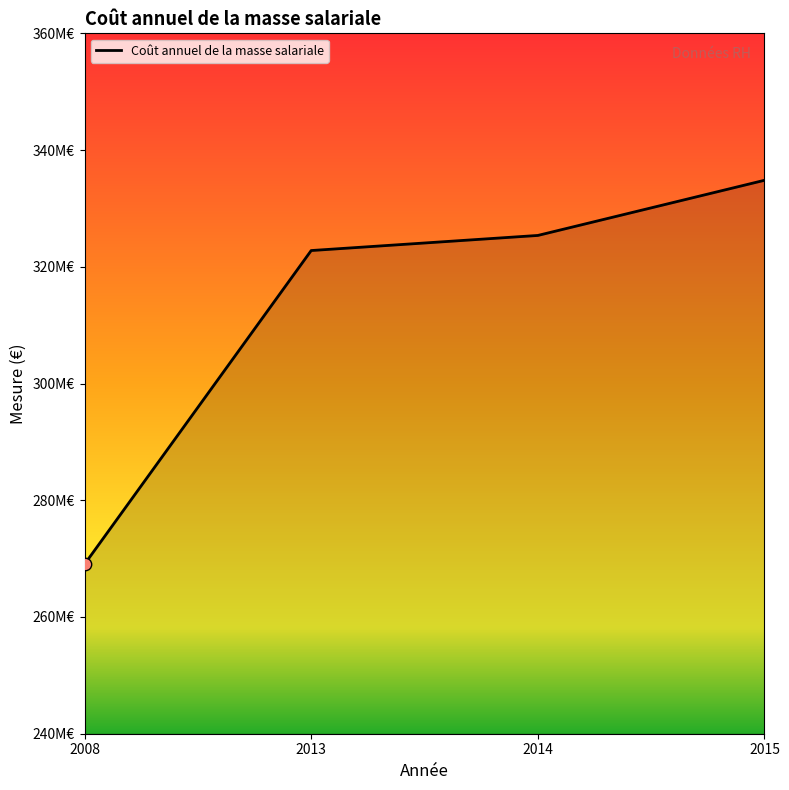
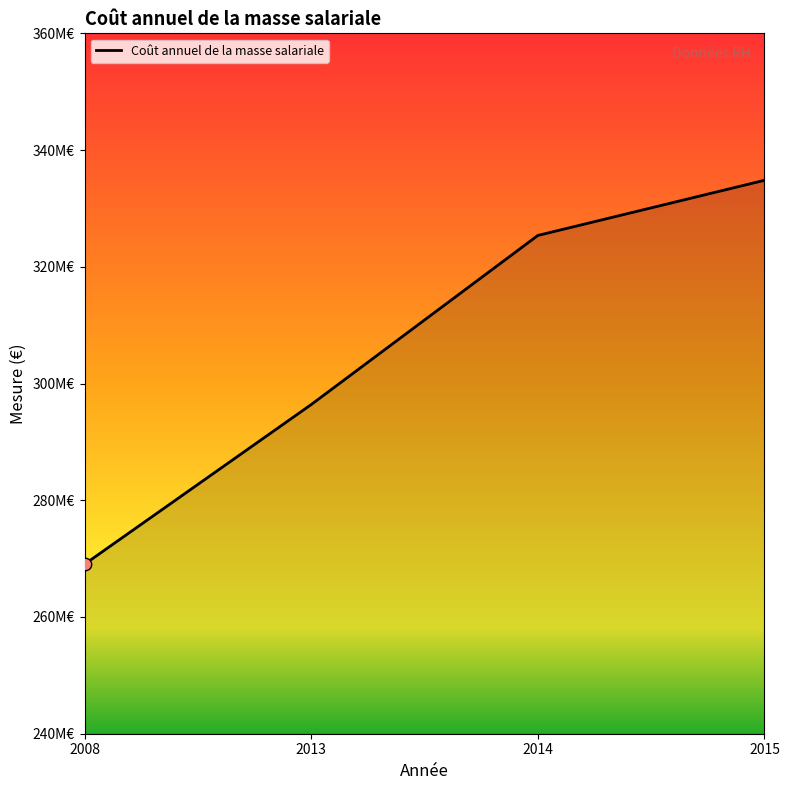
  {
    "Coût annuel de la masse salariale": {
-     "2013": "323M€",
+     "2013": "296M€",
      "2014": "325M€",
      "2015": "335M€"
    }
  }
